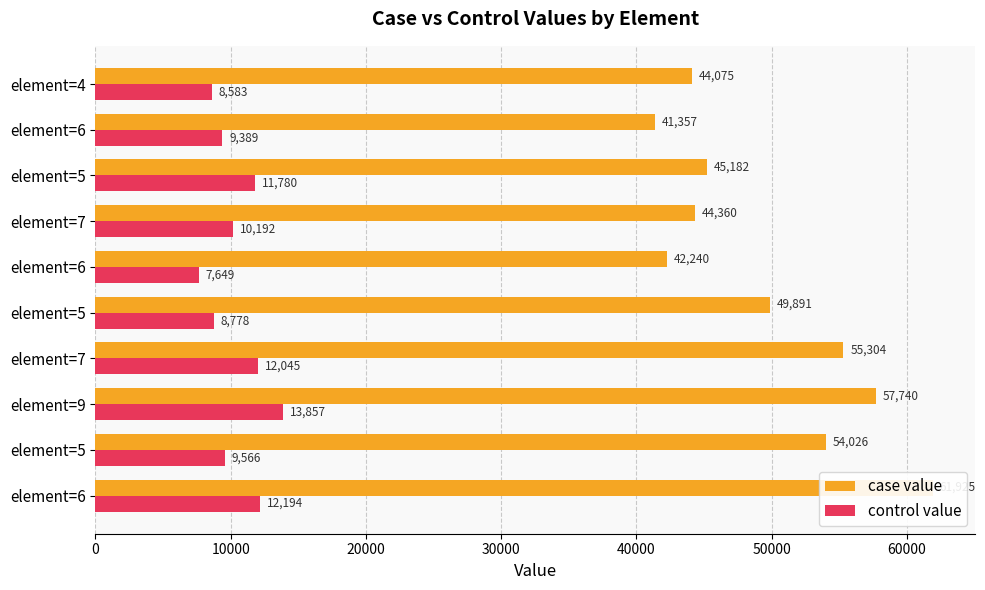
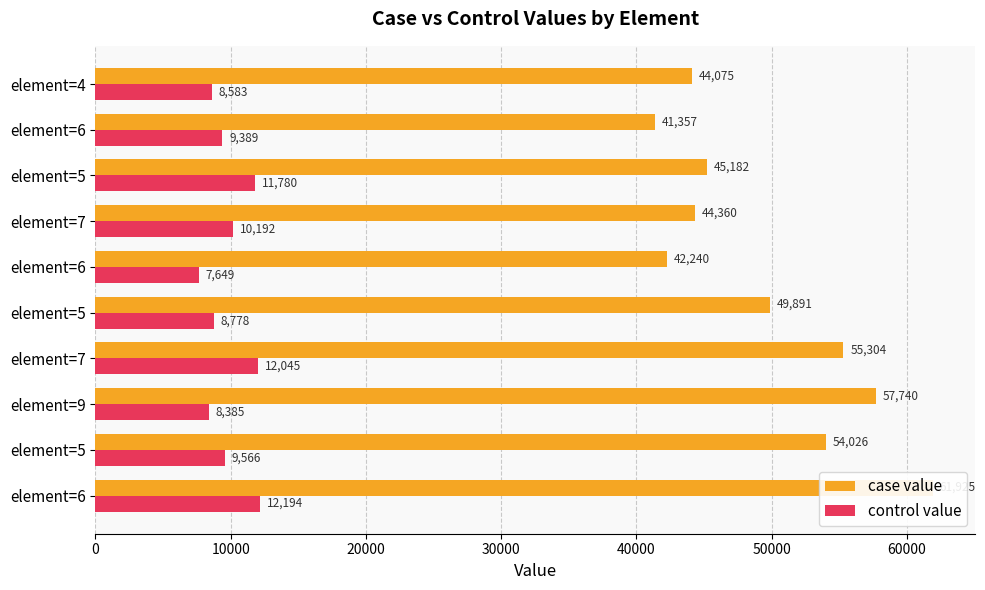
  {
    "case value": {
      "element=4": "44,075",
      "element=9": "57,740"
    },
    "control value": {
      "element=4": "8,583",
-     "element=9": "13,857"
+     "element=9": "8,385"
    }
  }
